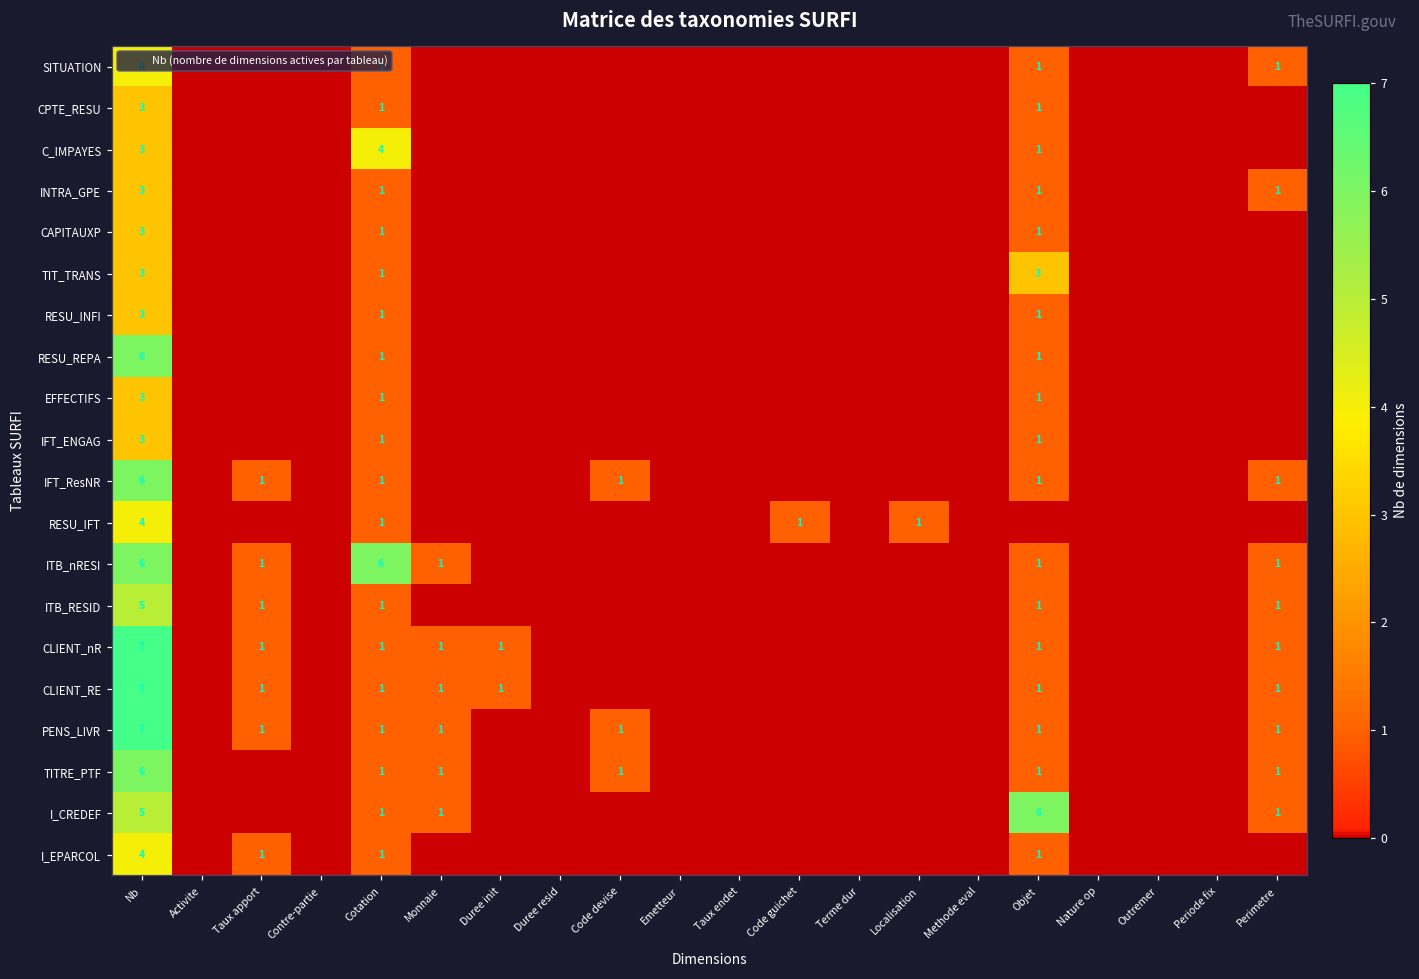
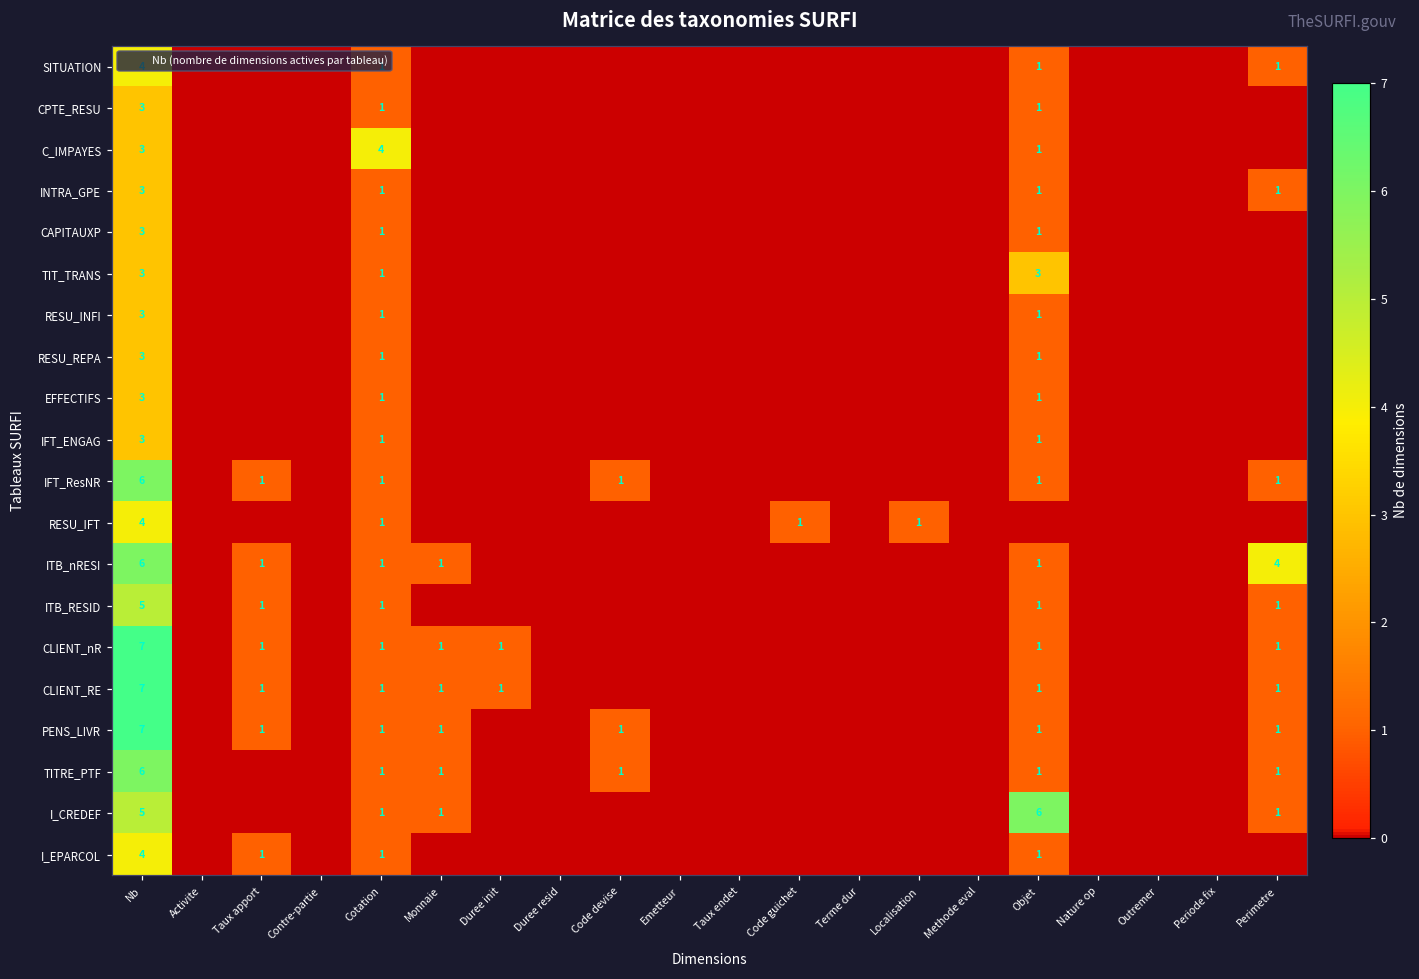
  {
    "SITUATION": {
      "Objet": 1,
      "Perimetre": 1
    },
    "CPTE_RESU": {
      "Nb": 3,
      "Cotation": 1,
      "Objet": 1
    },
    "C_IMPAYES": {
      "Nb": 3,
      "Cotation": 4,
      "Objet": 1
    },
    "INTRA_GPE": {
      "Nb": 3,
      "Cotation": 1,
      "Objet": 1,
      "Perimetre": 1
    },
    "CAPITAUXP": {
      "Nb": 3,
      "Cotation": 1,
      "Objet": 1
    },
    "TIT_TRANS": {
      "Nb": 3,
      "Cotation": 1,
      "Objet": 3
    },
    "RESU_INFI": {
      "Nb": 3,
      "Cotation": 1,
      "Objet": 1
    },
    "RESU_REPA": {
-     "Nb": 6,
+     "Nb": 3,
      "Cotation": 1,
      "Objet": 1
    },
    "EFFECTIFS": {
      "Nb": 3,
      "Cotation": 1,
      "Objet": 1
    },
    "IFT_ENGAG": {
      "Nb": 3,
      "Cotation": 1,
      "Objet": 1
    },
    "IFT_ResNR": {
      "Nb": 6,
      "Taux apport": 1,
      "Cotation": 1,
      "Code devise": 1,
      "Objet": 1,
      "Perimetre": 1
    },
    "RESU_IFT": {
      "Nb": 4,
      "Cotation": 1,
      "Code guichet": 1,
      "Localisation": 1
    },
    "ITB_nRESI": {
      "Nb": 6,
      "Taux apport": 1,
-     "Cotation": 6,
+     "Cotation": 1,
      "Monnaie": 1,
      "Objet": 1,
-     "Perimetre": 1
+     "Perimetre": 4
    },
    "ITB_RESID": {
      "Nb": 5,
      "Taux apport": 1,
      "Cotation": 1,
      "Objet": 1,
      "Perimetre": 1
    },
    "CLIENT_nR": {
      "Nb": 7,
      "Taux apport": 1,
      "Cotation": 1,
      "Monnaie": 1,
      "Duree init": 1,
      "Objet": 1,
      "Perimetre": 1
    },
    "CLIENT_RE": {
      "Nb": 7,
      "Taux apport": 1,
      "Cotation": 1,
      "Monnaie": 1,
      "Duree init": 1,
      "Objet": 1,
      "Perimetre": 1
    },
    "PENS_LIVR": {
      "Nb": 7,
      "Taux apport": 1,
      "Cotation": 1,
      "Monnaie": 1,
      "Code devise": 1,
      "Objet": 1,
      "Perimetre": 1
    },
    "TITRE_PTF": {
      "Nb": 6,
      "Cotation": 1,
      "Monnaie": 1,
      "Code devise": 1,
      "Objet": 1,
      "Perimetre": 1
    },
    "I_CREDEF": {
      "Nb": 5,
      "Cotation": 1,
      "Monnaie": 1,
      "Objet": 6,
      "Perimetre": 1
    },
    "I_EPARCOL": {
      "Nb": 4,
      "Taux apport": 1,
      "Cotation": 1,
      "Objet": 1
    }
  }
